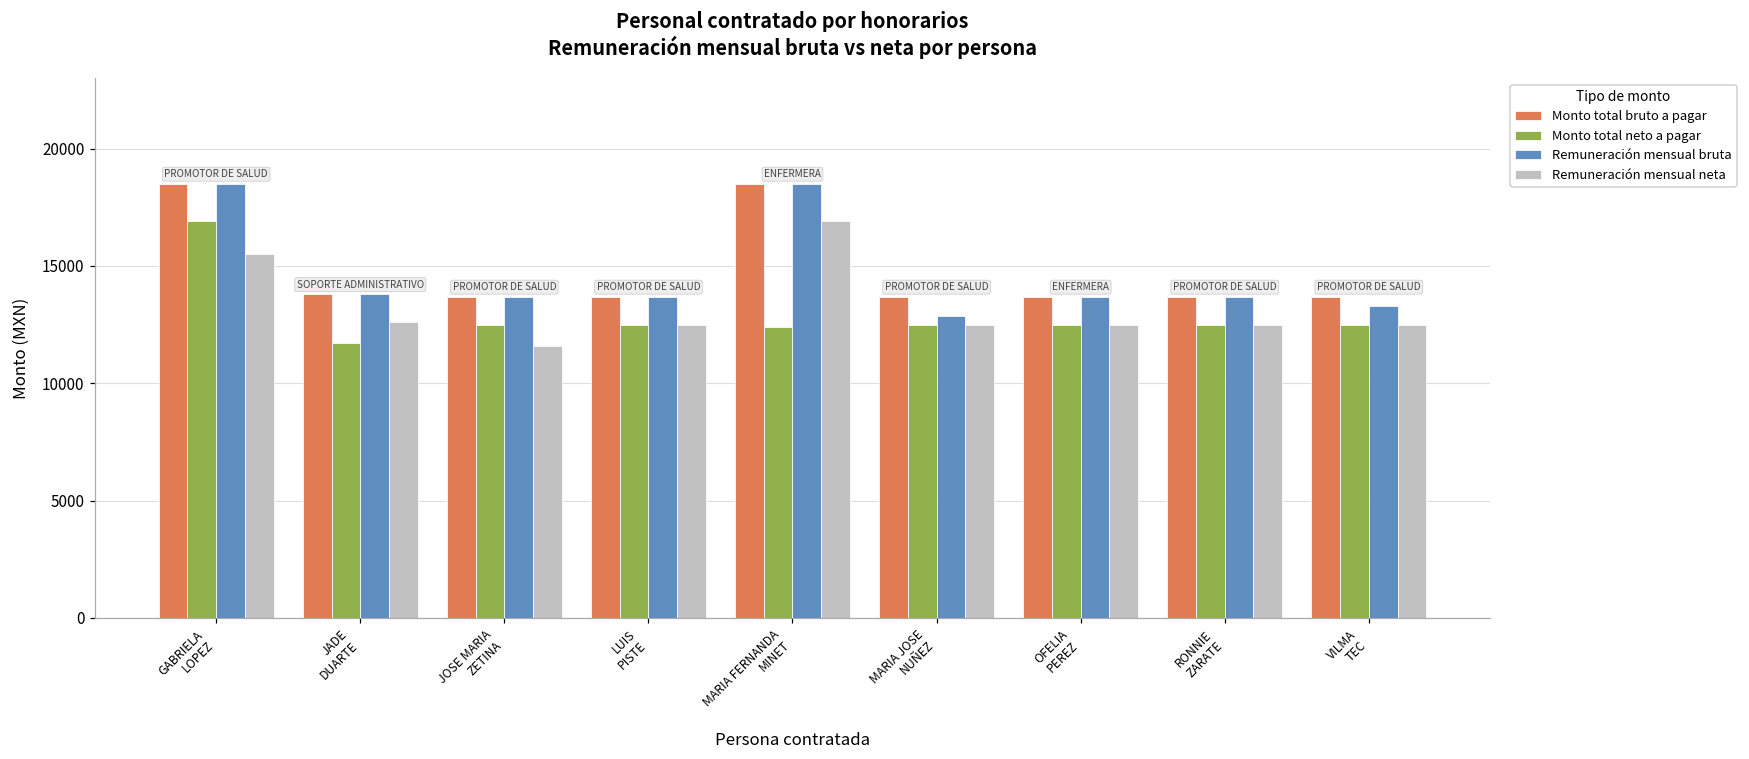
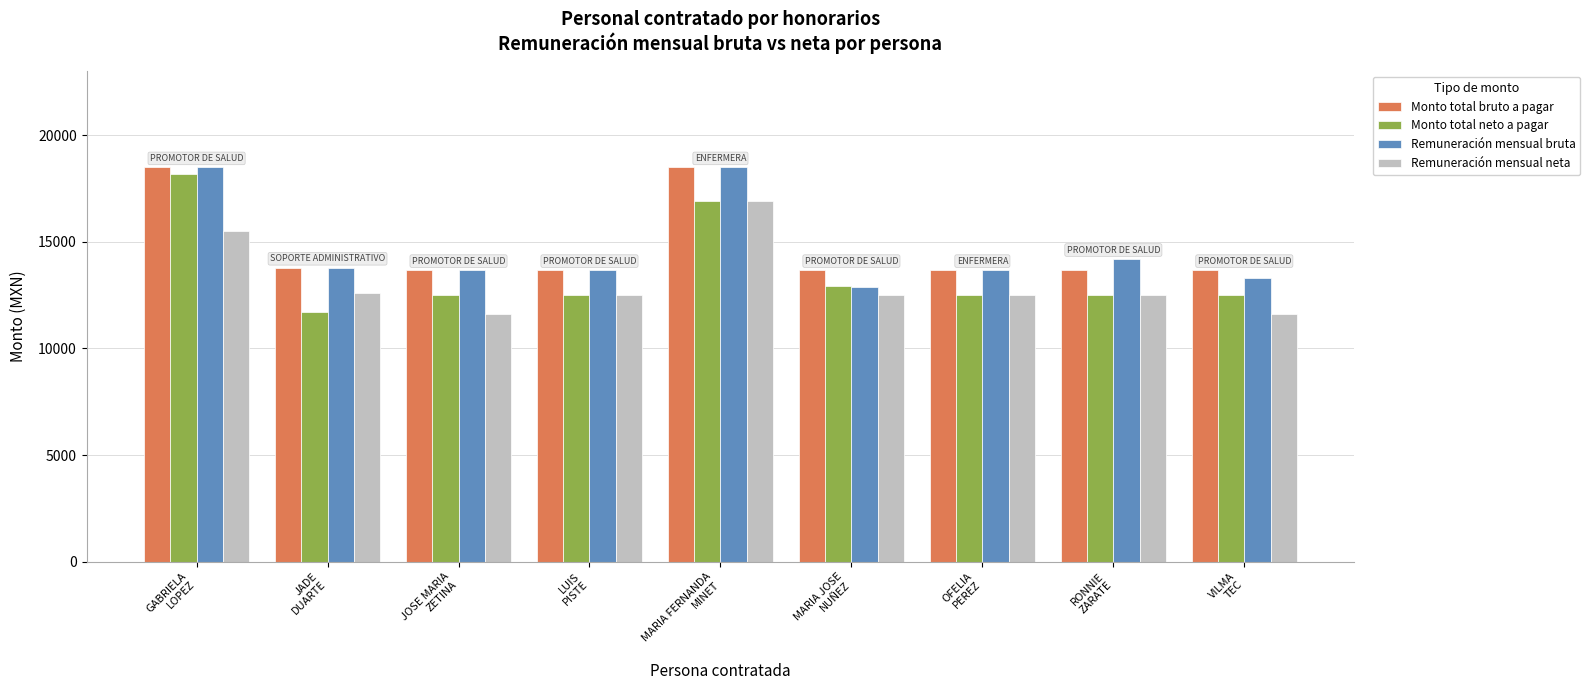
  {
    "Monto total bruto a pagar": {
      "GABRIELA LOPEZ": 18500,
      "JADE DUARTE": 13800,
      "JOSE MARIA ZETINA": 13700,
      "LUIS PISTE": 13700,
      "MARIA FERNANDA MINET": 18500,
      "MARIA JOSE NUÑEZ": 13700,
      "OFELIA PEREZ": 13700,
      "RONNIE ZARATE": 13700,
      "VILMA TEC": 13700
    },
    "Monto total neto a pagar": {
-     "GABRIELA LOPEZ": 16900,
+     "GABRIELA LOPEZ": 18200,
      "JADE DUARTE": 11700,
      "JOSE MARIA ZETINA": 12500,
      "LUIS PISTE": 12500,
-     "MARIA FERNANDA MINET": 12400,
-     "MARIA JOSE NUÑEZ": 12500,
+     "MARIA FERNANDA MINET": 16900,
+     "MARIA JOSE NUÑEZ": 12900,
      "OFELIA PEREZ": 12500,
      "RONNIE ZARATE": 12500,
      "VILMA TEC": 12500
    },
    "Remuneración mensual bruta": {
      "GABRIELA LOPEZ": 18500,
      "JADE DUARTE": 13800,
      "JOSE MARIA ZETINA": 13700,
      "LUIS PISTE": 13700,
      "MARIA FERNANDA MINET": 18500,
      "MARIA JOSE NUÑEZ": 12900,
      "OFELIA PEREZ": 13700,
-     "RONNIE ZARATE": 13700,
+     "RONNIE ZARATE": 14200,
      "VILMA TEC": 13300
    },
    "Remuneración mensual neta": {
      "GABRIELA LOPEZ": 15500,
      "JADE DUARTE": 12600,
      "JOSE MARIA ZETINA": 11600,
      "LUIS PISTE": 12500,
      "MARIA FERNANDA MINET": 16900,
      "MARIA JOSE NUÑEZ": 12500,
      "OFELIA PEREZ": 12500,
      "RONNIE ZARATE": 12500,
-     "VILMA TEC": 12500
+     "VILMA TEC": 11600
    }
  }
